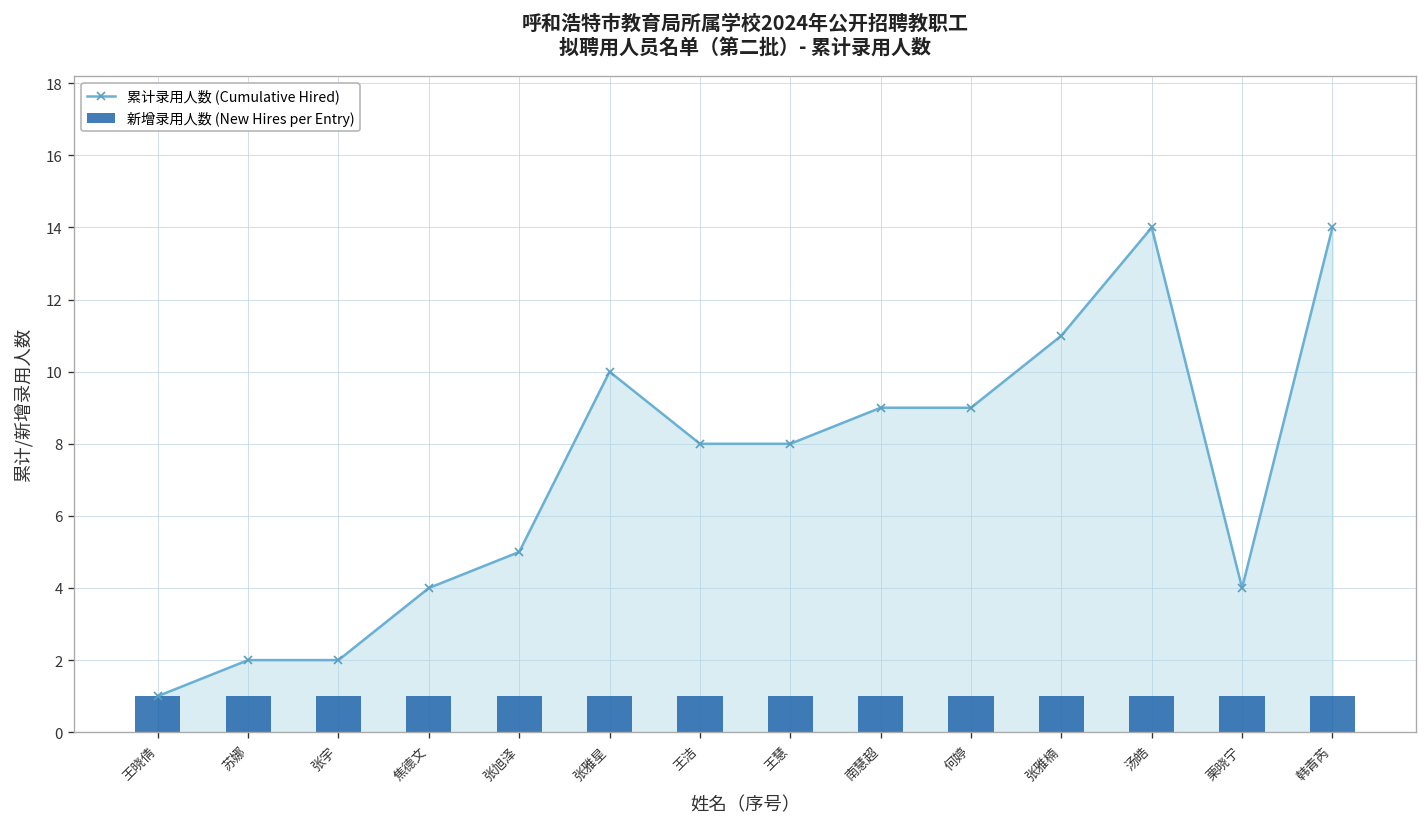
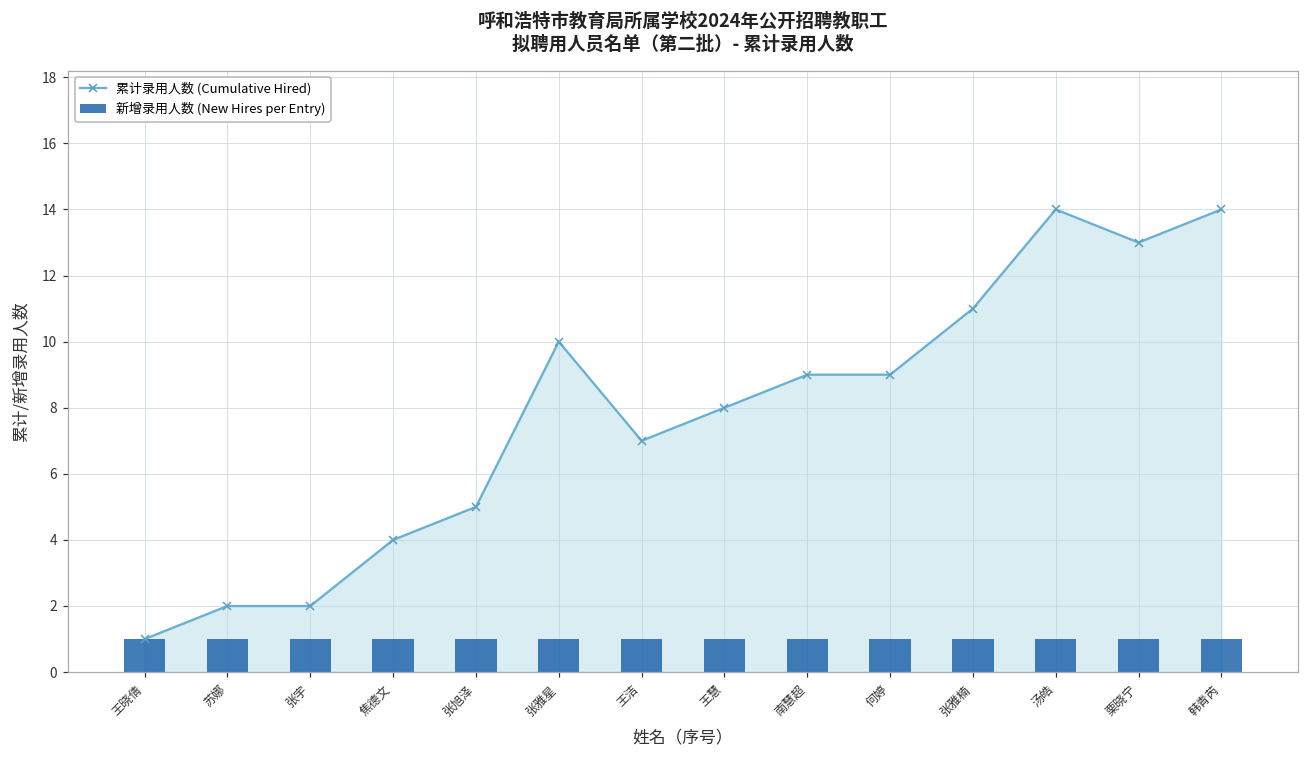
  {
    "累计录用人数 (Cumulative Hired)": {
      "王晓倩": 1,
      "苏娜": 2,
      "张宇": 2,
      "焦德文": 4,
      "张旭泽": 5,
      "张雅星": 10,
-     "王洁": 8,
+     "王洁": 7,
      "王慧": 8,
      "南慧超": 9,
      "何婷": 9,
      "张雅楠": 11,
      "汤皓": 14,
-     "栗晓宁": 4,
+     "栗晓宁": 13,
      "韩青芮": 14
    },
    "新增录用人数 (New Hires per Entry)": {
      "王晓倩": 1,
      "苏娜": 1,
      "张宇": 1,
      "焦德文": 1,
      "张旭泽": 1,
      "张雅星": 1,
      "王洁": 1,
      "王慧": 1,
      "南慧超": 1,
      "何婷": 1,
      "张雅楠": 1,
      "汤皓": 1,
      "栗晓宁": 1,
      "韩青芮": 1
    }
  }
